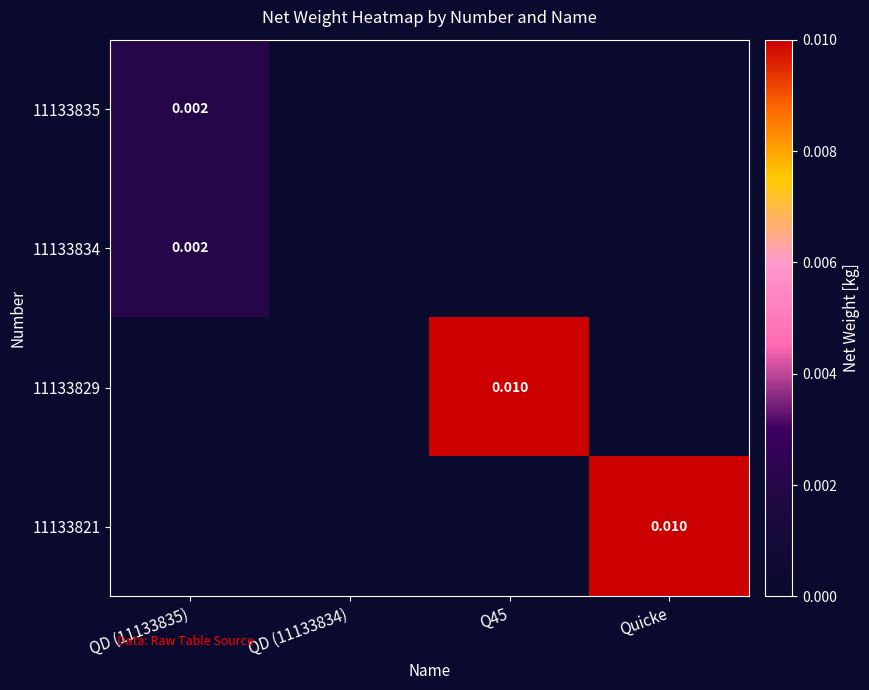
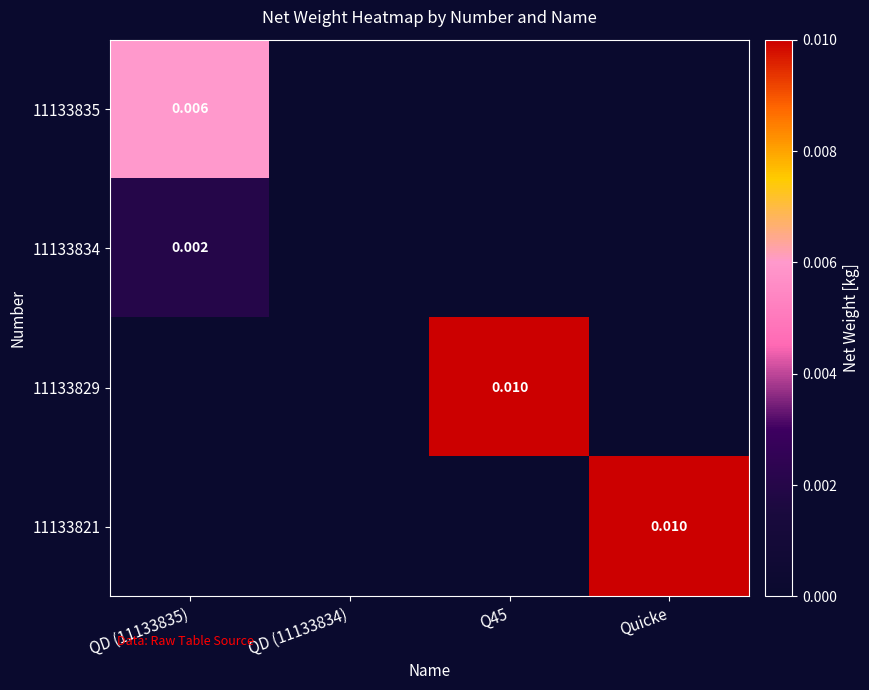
  {
    "11133835": {
-     "QD (11133835)": 0.002
+     "QD (11133835)": 0.006
    },
    "11133834": {
      "QD (11133835)": 0.002
    },
    "11133829": {
      "Q45": 0.010
    },
    "11133821": {
      "Quicke": 0.010
    }
  }
